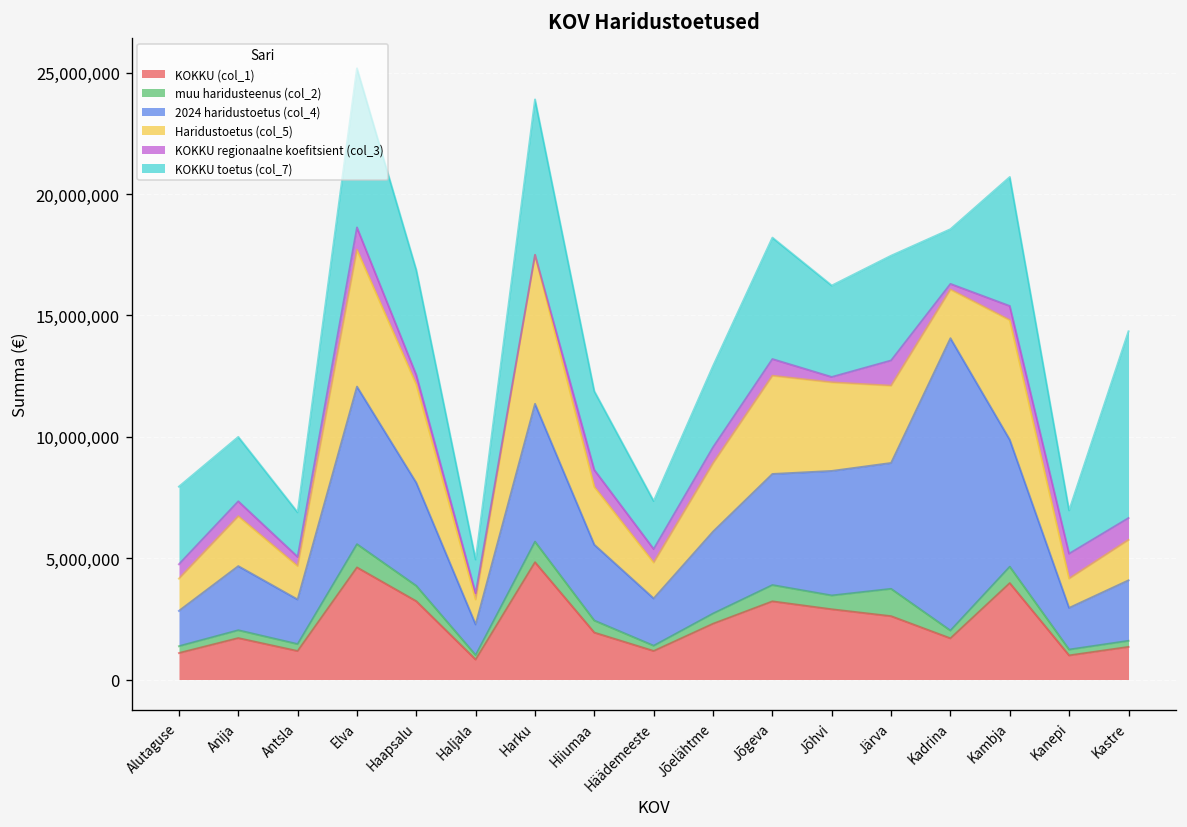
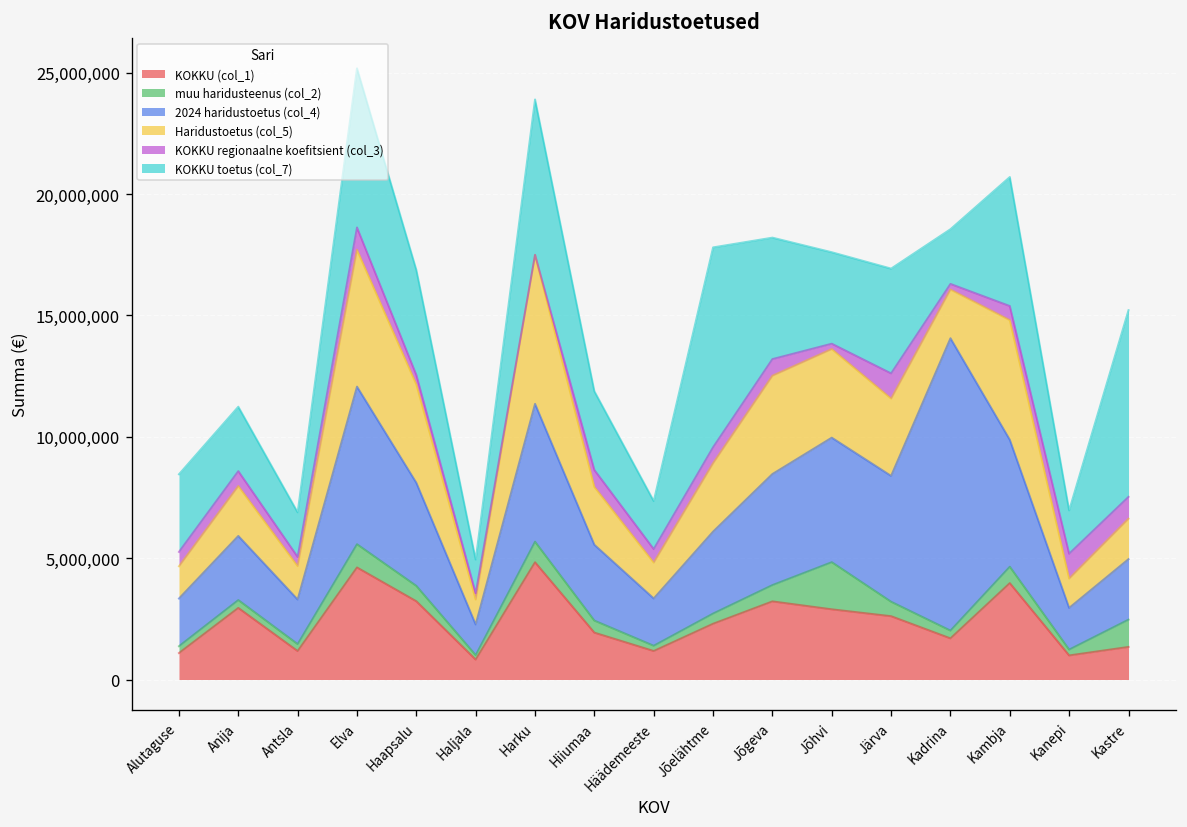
  {
    "KOKKU (col_1)": {
      "Alutaguse": "1,100,000",
-     "Anija": "1,700,000",
+     "Anija": "2,900,000",
      "Antsla": "1,200,000",
      "Elva": "4,600,000",
      "Haapsalu": "3,200,000",
      "Haljala": "800,000",
      "Harku": "4,800,000",
      "Hiiumaa": "1,900,000",
      "Häädemeeste": "1,200,000",
      "Jõelähtme": "2,300,000",
      "Jõgeva": "3,200,000",
      "Jõhvi": "2,900,000",
      "Järva": "2,600,000",
      "Kadrina": "1,700,000",
      "Kambja": "4,000,000",
      "Kanepi": "1,000,000",
      "Kastre": "1,300,000"
    },
    "muu haridusteenus (col_2)": {
      "Alutaguse": "300,000",
      "Anija": "300,000",
      "Antsla": "300,000",
      "Elva": "1,000,000",
      "Haapsalu": "600,000",
      "Haljala": "200,000",
      "Harku": "800,000",
      "Hiiumaa": "500,000",
      "Häädemeeste": "200,000",
      "Jõelähtme": "400,000",
      "Jõgeva": "700,000",
-     "Jõhvi": "600,000",
-     "Järva": "1,100,000",
+     "Jõhvi": "1,900,000",
+     "Järva": "600,000",
      "Kadrina": "300,000",
      "Kambja": "700,000",
      "Kanepi": "200,000",
-     "Kastre": "300,000"
+     "Kastre": "1,100,000"
    },
    "2024 haridustoetus (col_4)": {
-     "Alutaguse": "1,500,000",
+     "Alutaguse": "2,000,000",
      "Anija": "2,600,000",
      "Antsla": "1,800,000",
      "Elva": "6,500,000",
      "Haapsalu": "4,200,000",
      "Haljala": "1,300,000",
      "Harku": "5,700,000",
      "Hiiumaa": "3,100,000",
      "Häädemeeste": "1,900,000",
      "Jõelähtme": "3,400,000",
      "Jõgeva": "4,600,000",
      "Jõhvi": "5,100,000",
      "Järva": "5,200,000",
      "Kadrina": "12,000,000",
      "Kambja": "5,200,000",
      "Kanepi": "1,700,000",
      "Kastre": "2,500,000"
    },
    "Haridustoetus (col_5)": {
      "Alutaguse": "1,300,000",
      "Anija": "2,100,000",
      "Antsla": "1,400,000",
      "Elva": "5,600,000",
      "Haapsalu": "4,100,000",
      "Haljala": "1,000,000",
      "Hiiumaa": "2,400,000",
      "Häädemeeste": "1,500,000",
      "Jõelähtme": "2,800,000",
      "Jõgeva": "4,000,000",
      "Jõhvi": "3,600,000",
      "Järva": "3,200,000",
      "Kadrina": "2,000,000",
      "Kambja": "4,900,000",
      "Kanepi": "1,200,000",
      "Kastre": "1,700,000"
    },
    "KOKKU regionaalne koefitsient (col_3)": {
      "Alutaguse": "600,000",
      "Anija": "600,000",
      "Antsla": "400,000",
      "Elva": "900,000",
      "Haapsalu": "400,000",
      "Haljala": "300,000",
      "Hiiumaa": "700,000",
      "Häädemeeste": "600,000",
      "Jõelähtme": "700,000",
      "Jõgeva": "700,000",
      "Jõhvi": "200,000",
      "Järva": "1,000,000",
      "Kadrina": "200,000",
      "Kambja": "600,000",
      "Kanepi": "1,000,000",
      "Kastre": "900,000"
    },
    "KOKKU toetus (col_7)": {
      "Alutaguse": "3,200,000",
      "Anija": "2,700,000",
      "Antsla": "1,800,000",
      "Haapsalu": "4,300,000",
      "Haljala": "1,400,000",
      "Harku": "6,400,000",
      "Hiiumaa": "3,200,000",
      "Häädemeeste": "2,000,000",
-     "Jõelähtme": "3,300,000",
+     "Jõelähtme": "8,200,000",
      "Jõgeva": "5,000,000",
      "Jõhvi": "3,800,000",
      "Järva": "4,300,000",
      "Kadrina": "2,300,000",
      "Kambja": "5,300,000",
      "Kanepi": "1,800,000",
      "Kastre": "7,700,000"
    }
  }
